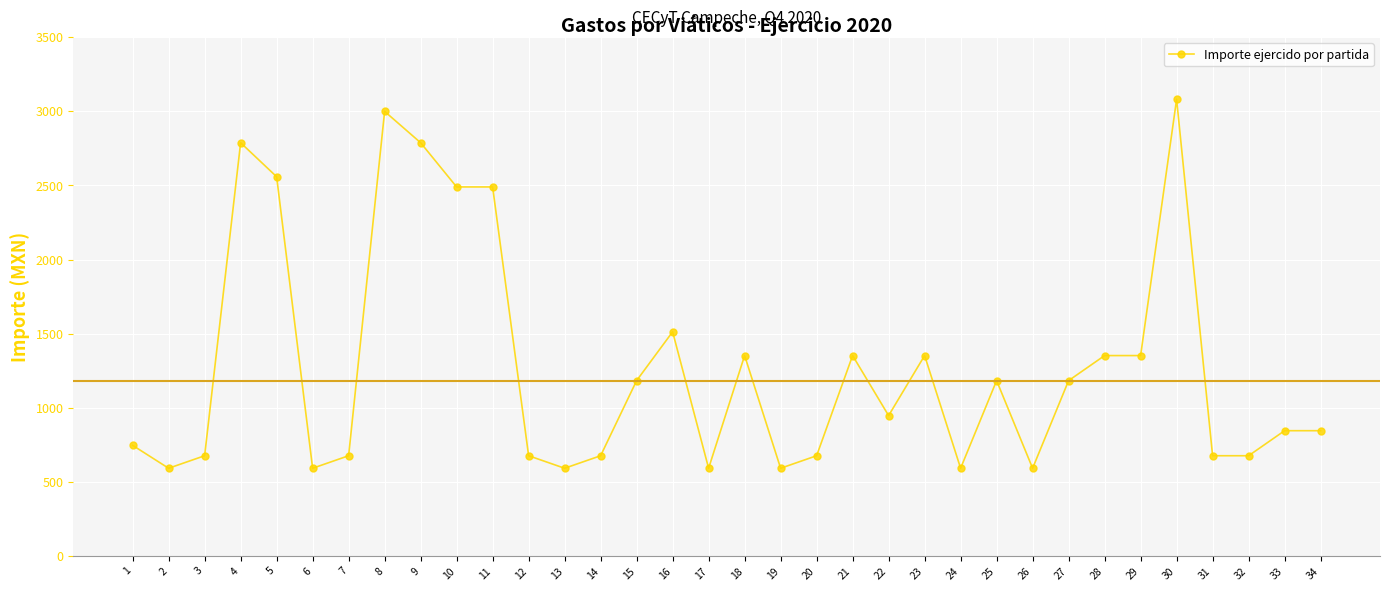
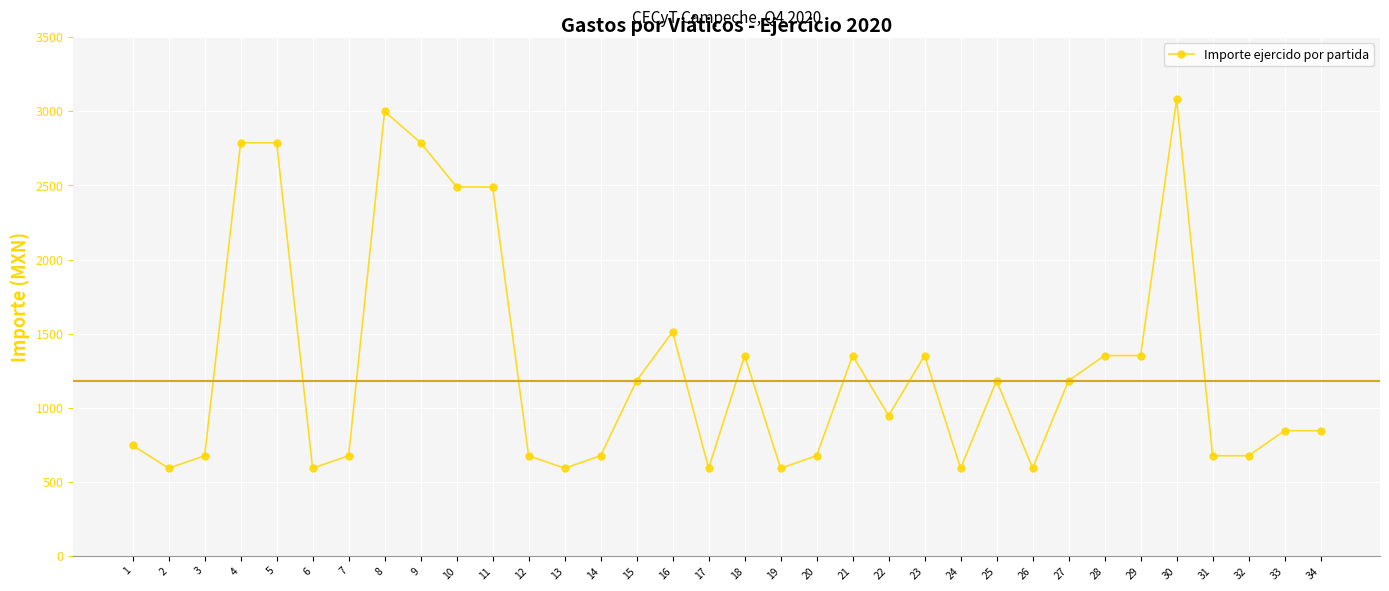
  {
    "1": 750,
    "2": 590,
    "3": 680,
    "4": 2790,
-   "5": 2560,
+   "5": 2790,
    "6": 590,
    "7": 680,
    "8": 3000,
    "9": 2790,
    "10": 2490,
    "11": 2490,
    "12": 680,
    "13": 590,
    "14": 680,
    "15": 1180,
    "16": 1510,
    "17": 590,
    "18": 1350,
    "19": 590,
    "20": 680,
    "21": 1350,
    "22": 950,
    "23": 1350,
    "24": 590,
    "25": 1180,
    "26": 590,
    "27": 1180,
    "28": 1350,
    "29": 1350,
    "30": 3080,
    "31": 680,
    "32": 680,
    "33": 840,
    "34": 840
  }
